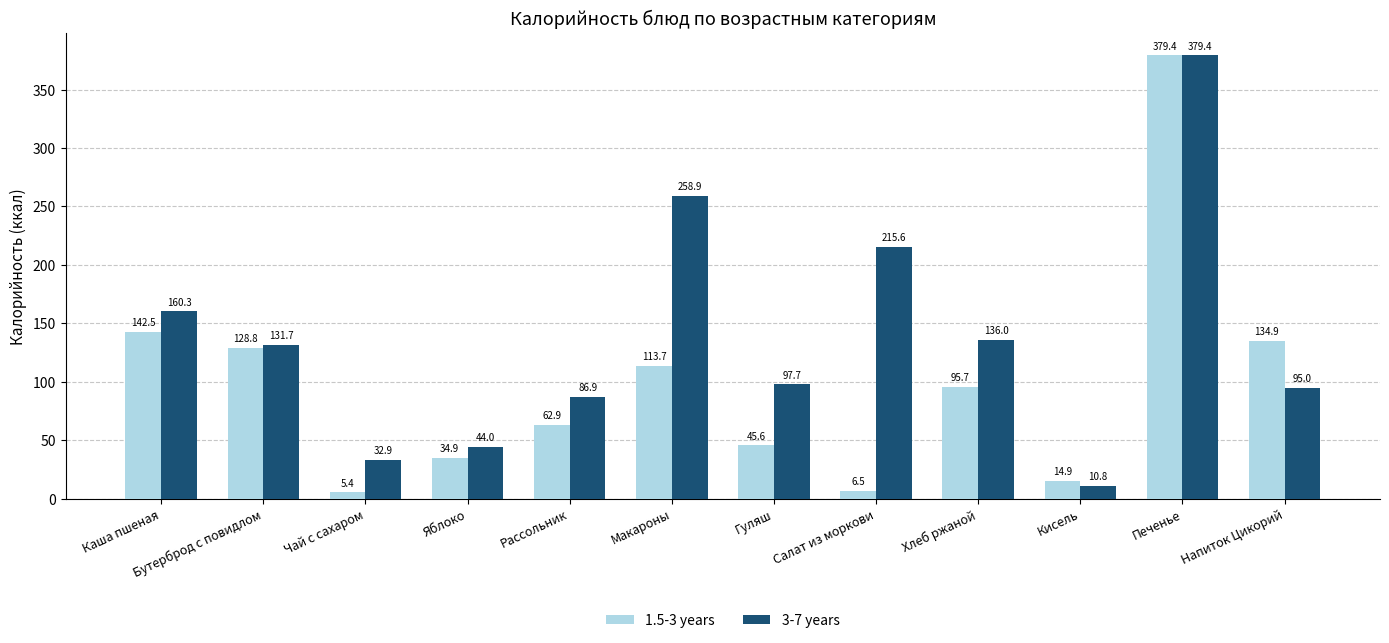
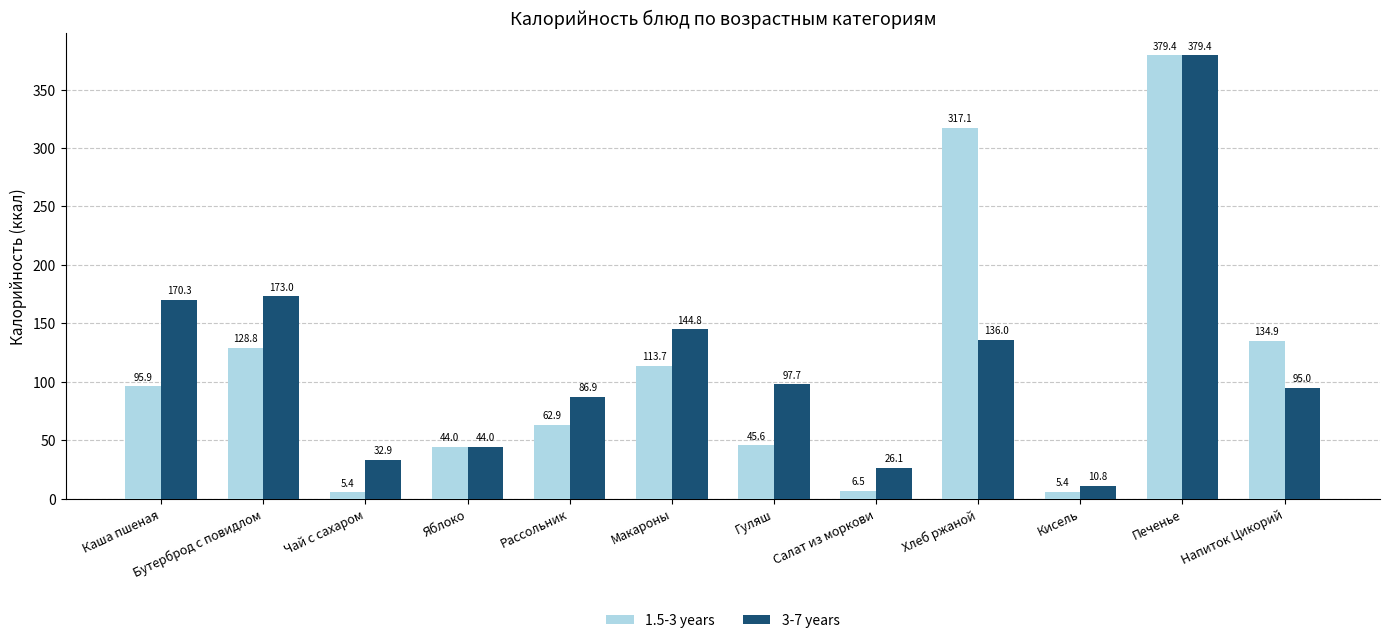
  {
    "1.5-3 years": {
-     "Каша пшеная": 142.5,
+     "Каша пшеная": 95.9,
      "Бутерброд с повидлом": 128.8,
      "Чай с сахаром": 5.4,
-     "Яблоко": 34.9,
+     "Яблоко": 44.0,
      "Рассольник": 62.9,
      "Макароны": 113.7,
      "Гуляш": 45.6,
      "Салат из моркови": 6.5,
-     "Хлеб ржаной": 95.7,
-     "Кисель": 14.9,
+     "Хлеб ржаной": 317.1,
+     "Кисель": 5.4,
      "Печенье": 379.4,
      "Напиток Цикорий": 134.9
    },
    "3-7 years": {
-     "Каша пшеная": 160.3,
-     "Бутерброд с повидлом": 131.7,
+     "Каша пшеная": 170.3,
+     "Бутерброд с повидлом": 173.0,
      "Чай с сахаром": 32.9,
      "Яблоко": 44.0,
      "Рассольник": 86.9,
-     "Макароны": 258.9,
+     "Макароны": 144.8,
      "Гуляш": 97.7,
-     "Салат из моркови": 215.6,
+     "Салат из моркови": 26.1,
      "Хлеб ржаной": 136.0,
      "Кисель": 10.8,
      "Печенье": 379.4,
      "Напиток Цикорий": 95.0
    }
  }
